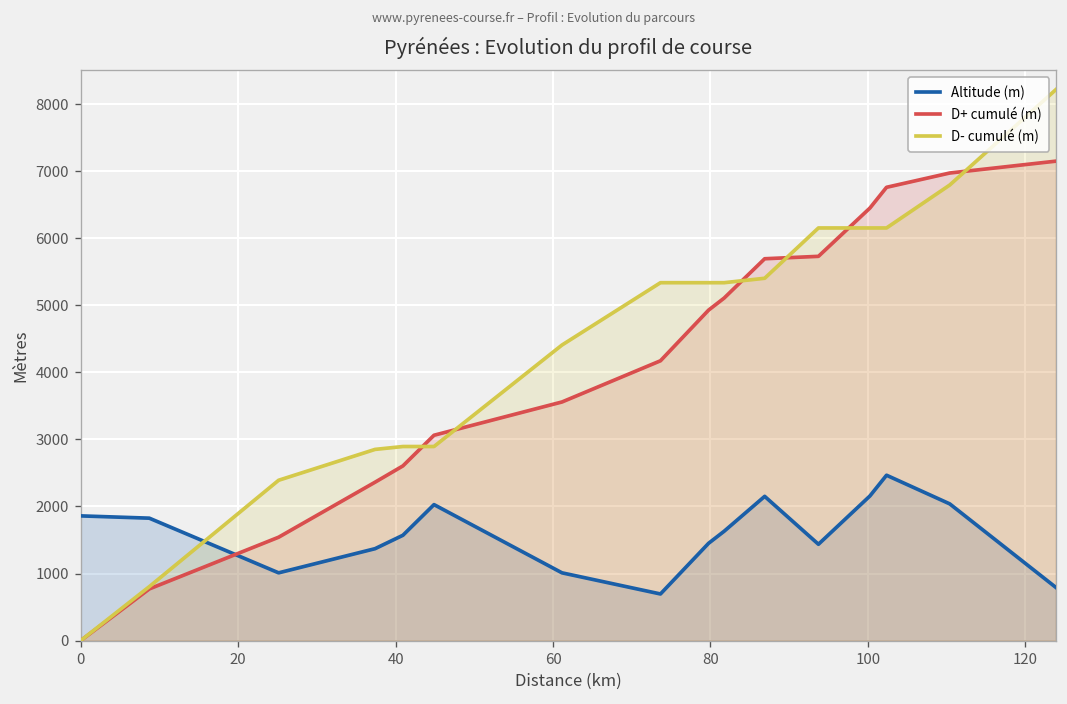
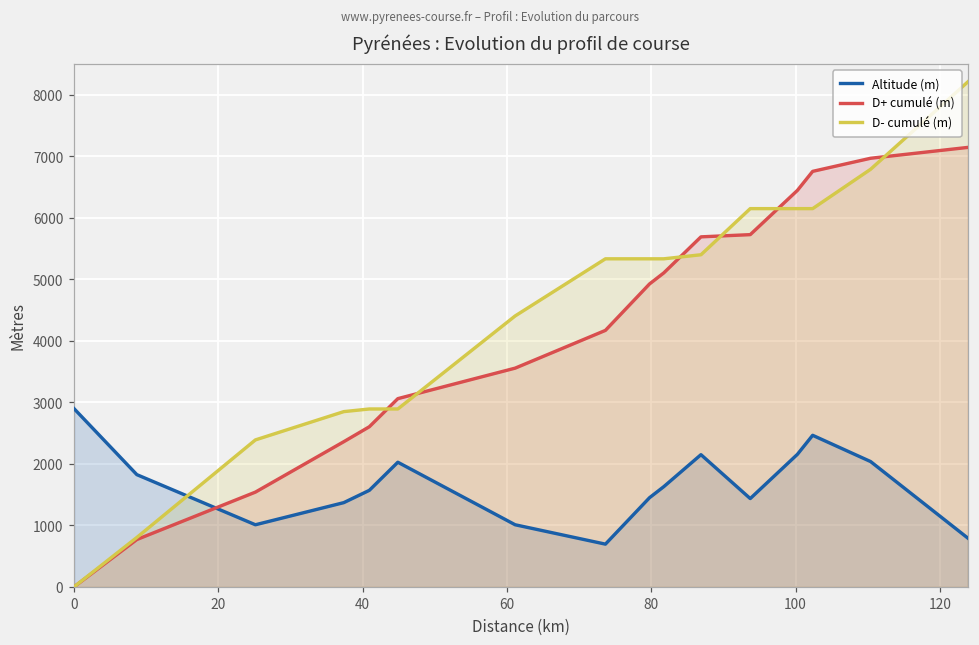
  {
    "Altitude (m)": {
-     "0": 1900
+     "0": 2900
    }
  }
